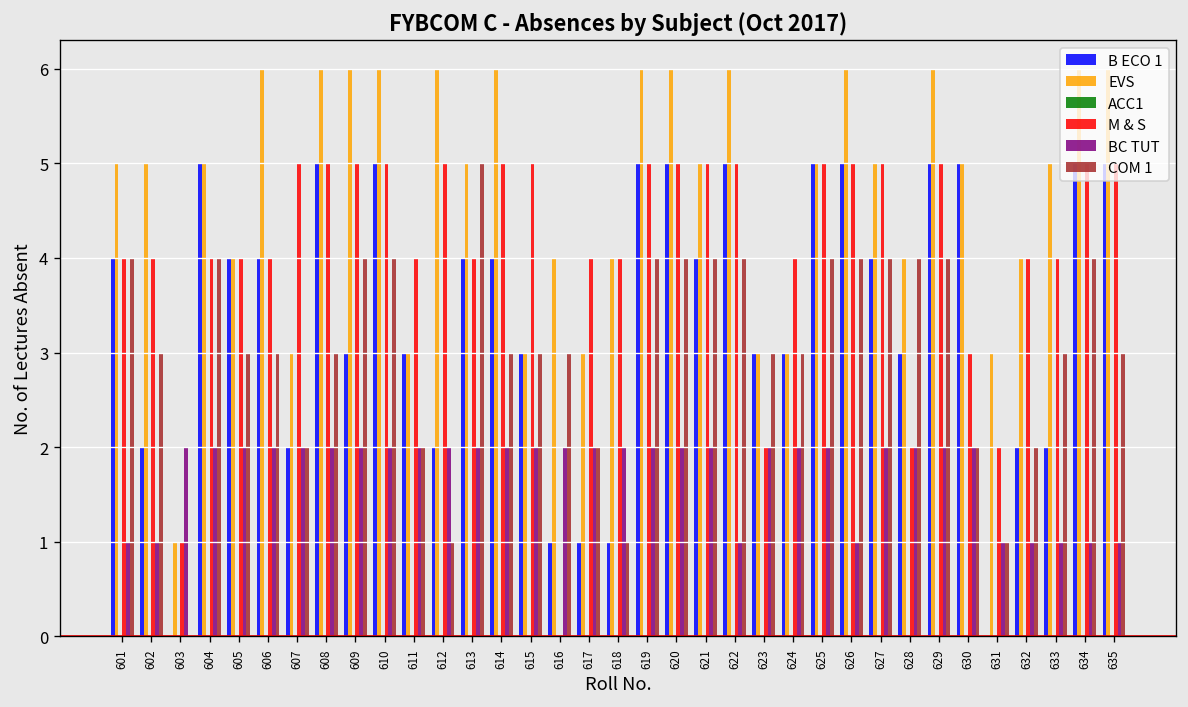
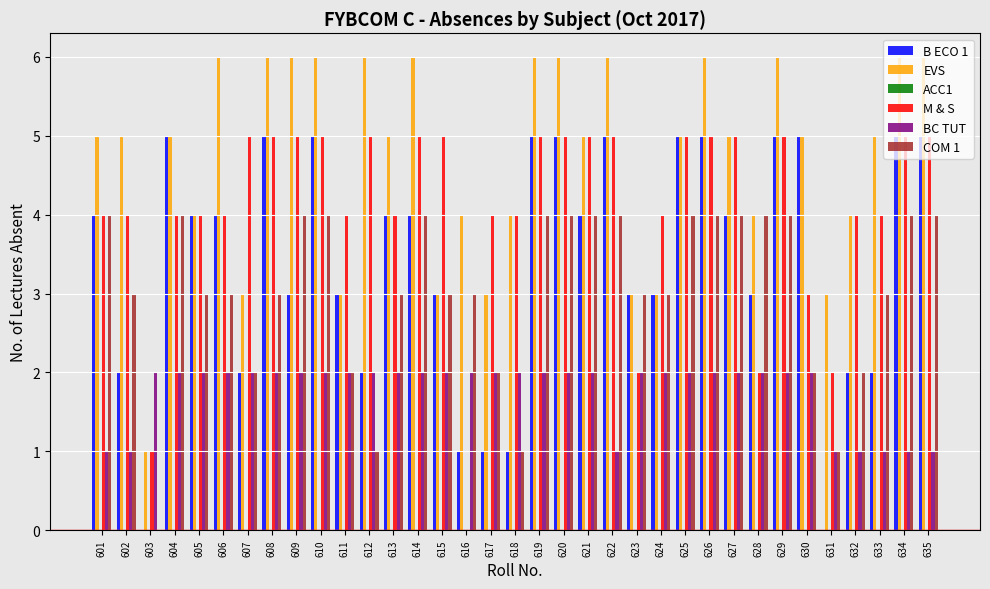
  {
    "BC TUT": {
      "601": 1,
      "602": 1,
      "603": 2,
      "604": 2,
      "605": 2,
      "606": 2,
      "607": 2,
      "608": 2,
      "609": 2,
      "610": 2,
      "611": 2,
      "612": 2,
      "613": 2,
      "614": 2,
      "615": 2,
      "616": 2,
      "617": 2,
      "618": 2,
      "619": 2,
      "620": 2,
      "621": 2,
      "622": 1,
      "623": 2,
      "624": 2,
      "625": 2,
-     "626": 1,
+     "626": 2,
      "627": 2,
      "628": 2,
      "629": 2,
      "630": 2,
      "631": 1,
      "632": 1,
      "633": 1,
      "634": 1,
      "635": 1
    },
    "COM 1": {
      "601": 4,
      "602": 3,
      "603": 0,
      "604": 4,
      "605": 3,
      "606": 3,
      "607": 2,
      "608": 3,
      "609": 4,
      "610": 4,
      "611": 2,
      "612": 1,
-     "613": 5,
-     "614": 3,
+     "613": 3,
+     "614": 4,
      "615": 3,
      "616": 3,
      "617": 2,
      "618": 1,
      "619": 4,
      "620": 4,
      "621": 4,
      "622": 4,
      "623": 3,
      "624": 3,
      "625": 4,
      "626": 4,
      "627": 4,
      "628": 4,
      "629": 4,
      "630": 2,
      "631": 1,
      "632": 2,
      "633": 3,
      "634": 4,
-     "635": 3
+     "635": 4
    }
  }
